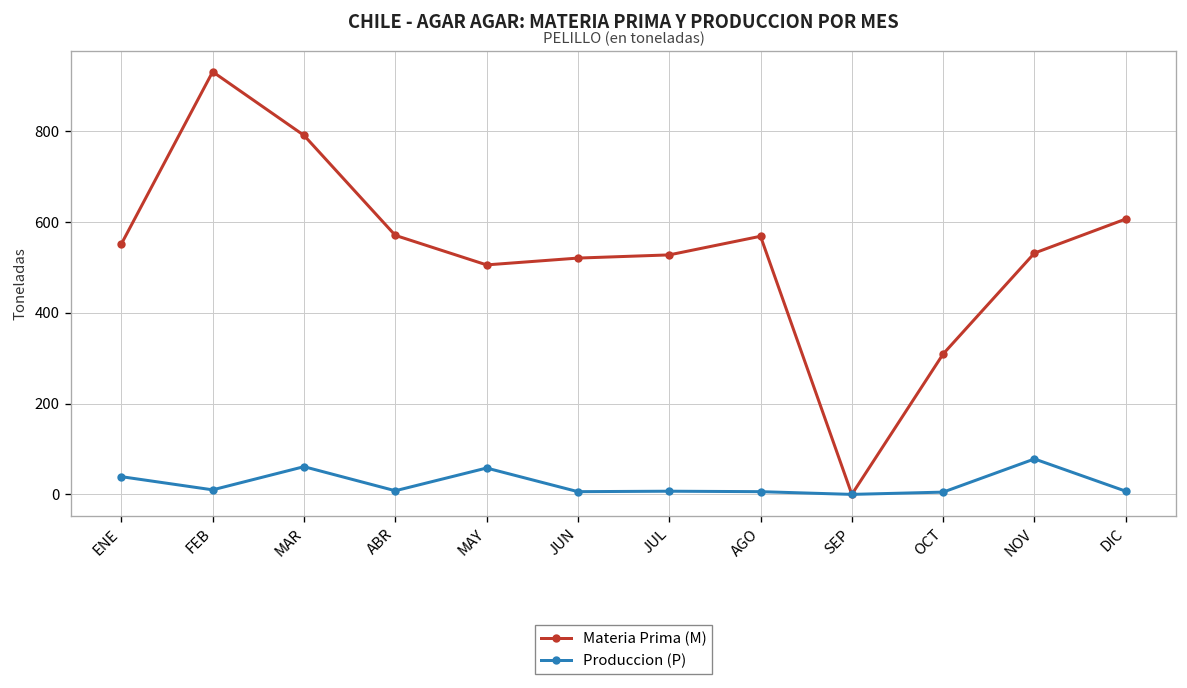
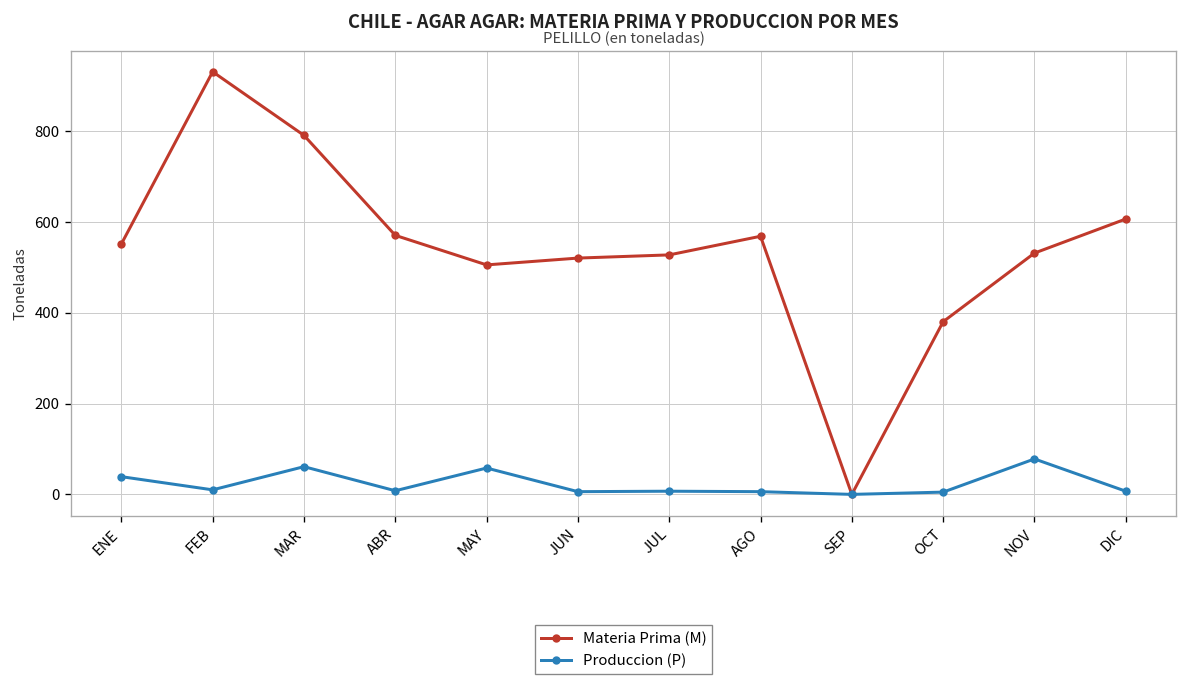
  {
    "Materia Prima (M)": {
      "ENE": 550,
      "FEB": 930,
      "MAR": 790,
      "ABR": 570,
      "MAY": 510,
      "JUN": 520,
      "JUL": 530,
      "AGO": 570,
-     "OCT": 310,
+     "OCT": 380,
      "NOV": 530,
      "DIC": 610
    },
    "Produccion (P)": {
      "ENE": 40,
      "FEB": 10,
      "MAR": 60,
      "ABR": 10,
      "MAY": 60,
      "JUN": 10,
      "JUL": 10,
      "AGO": 10,
      "OCT": 10,
      "NOV": 80,
      "DIC": 10
    }
  }
